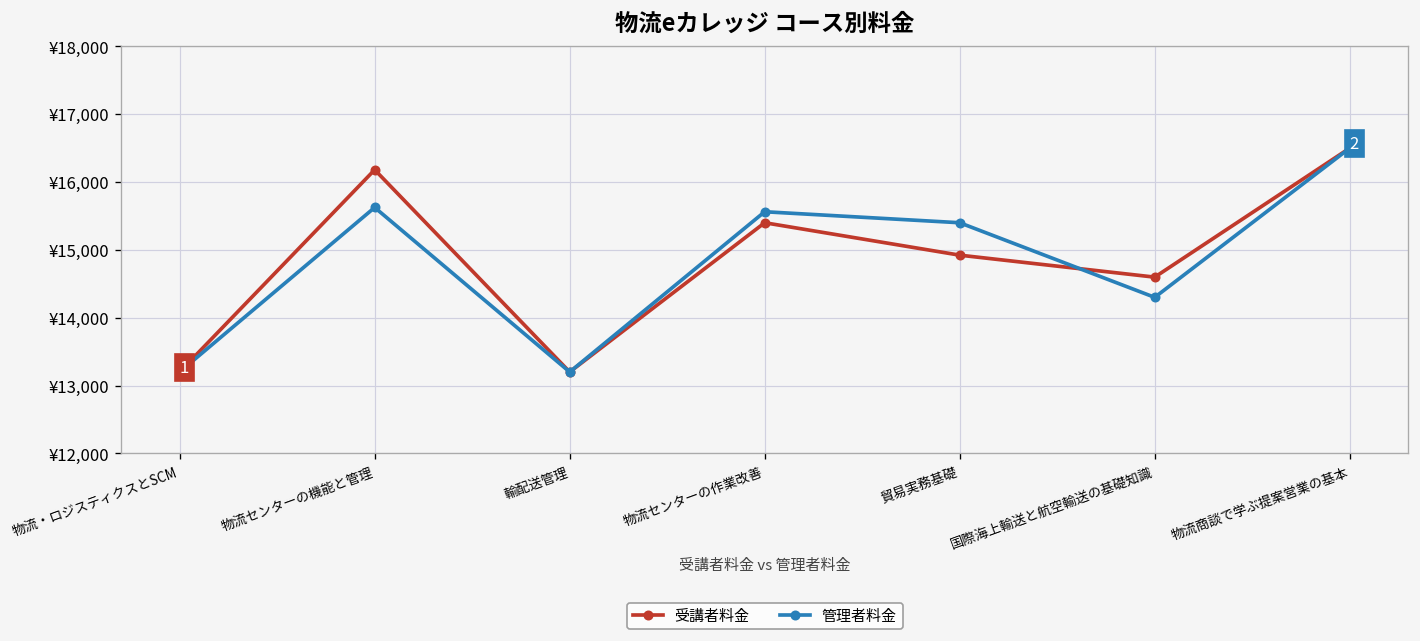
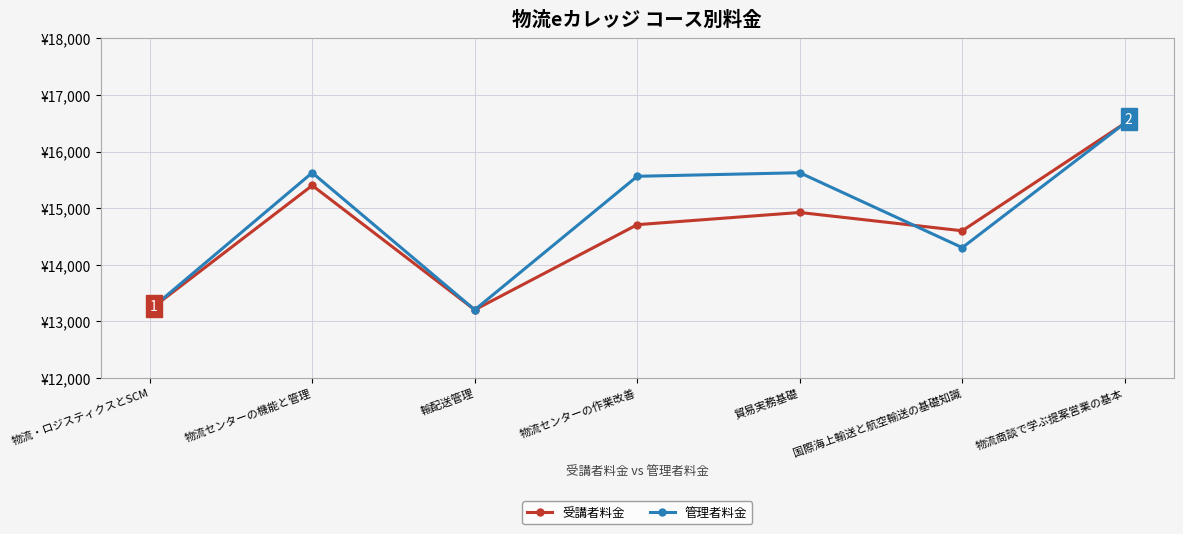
  {
    "受講者料金": {
-     "物流センターの機能と管理": "¥16,200",
-     "物流センターの作業改善": "¥15,400",
+     "物流センターの機能と管理": "¥15,400",
+     "物流センターの作業改善": "¥14,700",
      "貿易実務基礎": "¥14,900",
      "国際海上輸送と航空輸送の基礎知識": "¥14,600"
    },
    "管理者料金": {
      "物流センターの機能と管理": "¥15,600",
      "物流センターの作業改善": "¥15,600",
-     "貿易実務基礎": "¥15,400",
+     "貿易実務基礎": "¥15,600",
      "国際海上輸送と航空輸送の基礎知識": "¥14,300"
    }
  }
